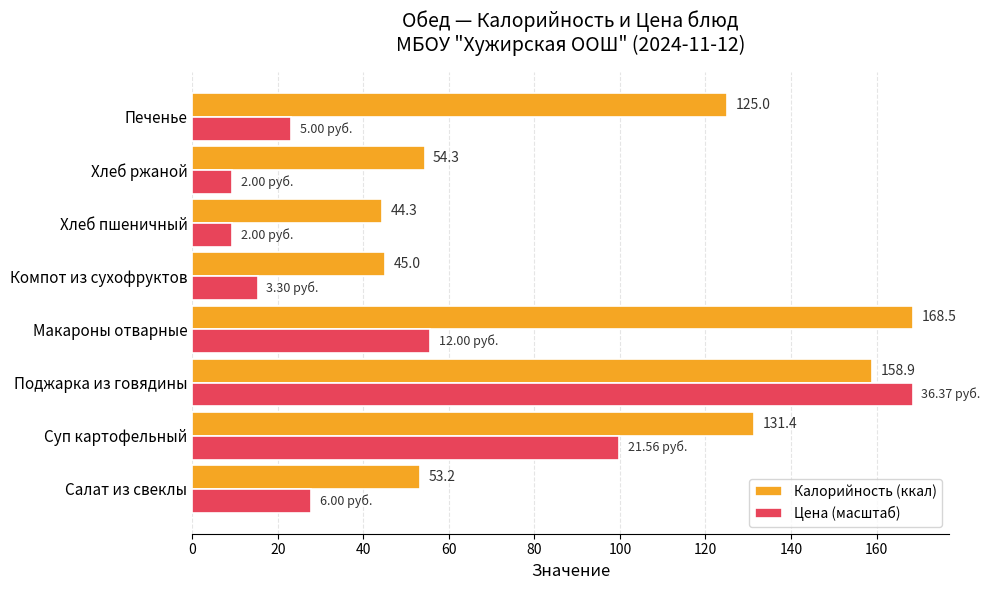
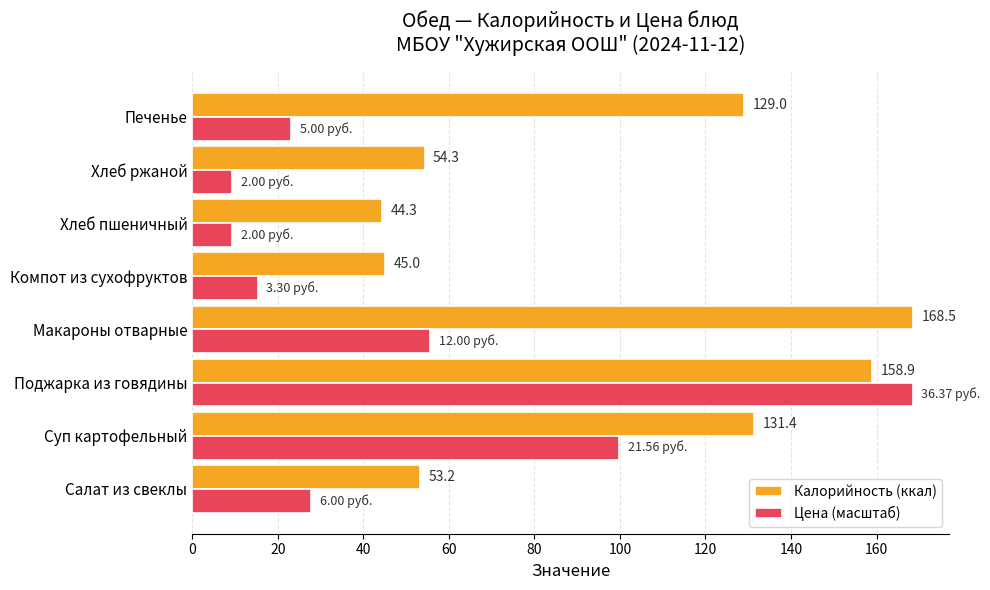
  {
    "Калорийность (ккал)": {
-     "Печенье": 125.0,
+     "Печенье": 129.0,
      "Хлеб ржаной": 54.3,
      "Хлеб пшеничный": 44.3,
      "Компот из сухофруктов": 45.0,
      "Макароны отварные": 168.5,
      "Поджарка из говядины": 158.9,
      "Суп картофельный": 131.4,
      "Салат из свеклы": 53.2
    }
  }
